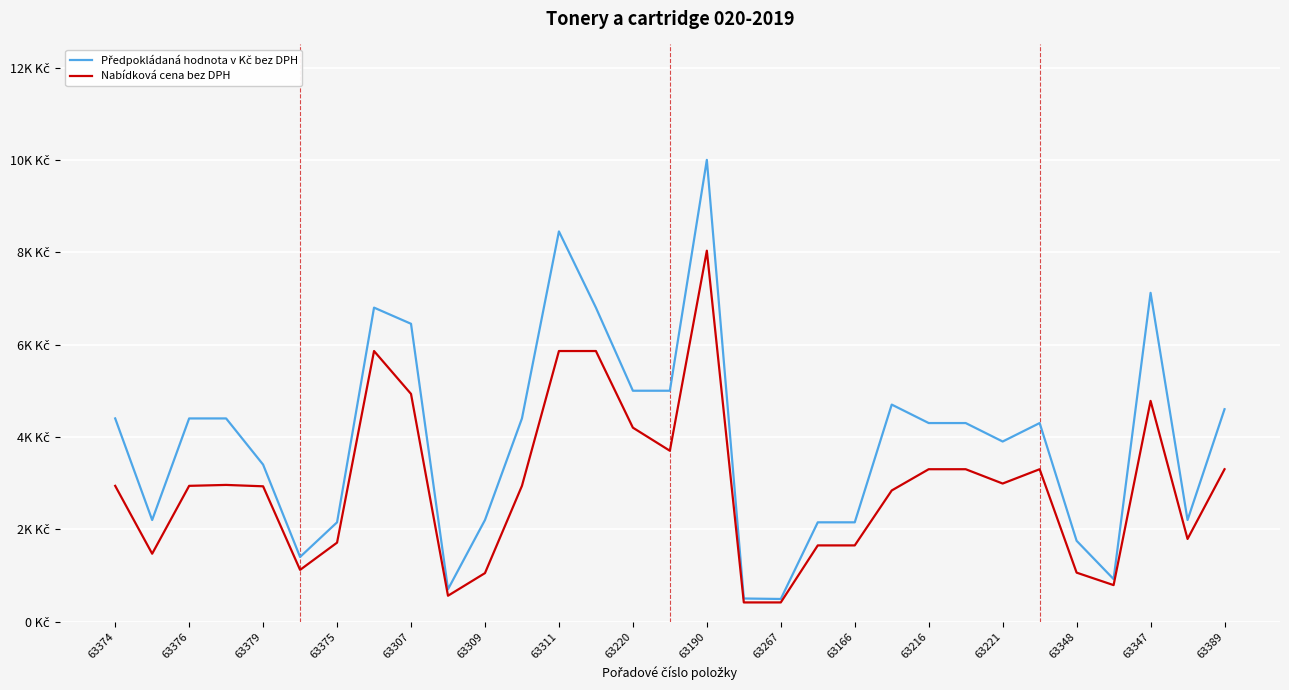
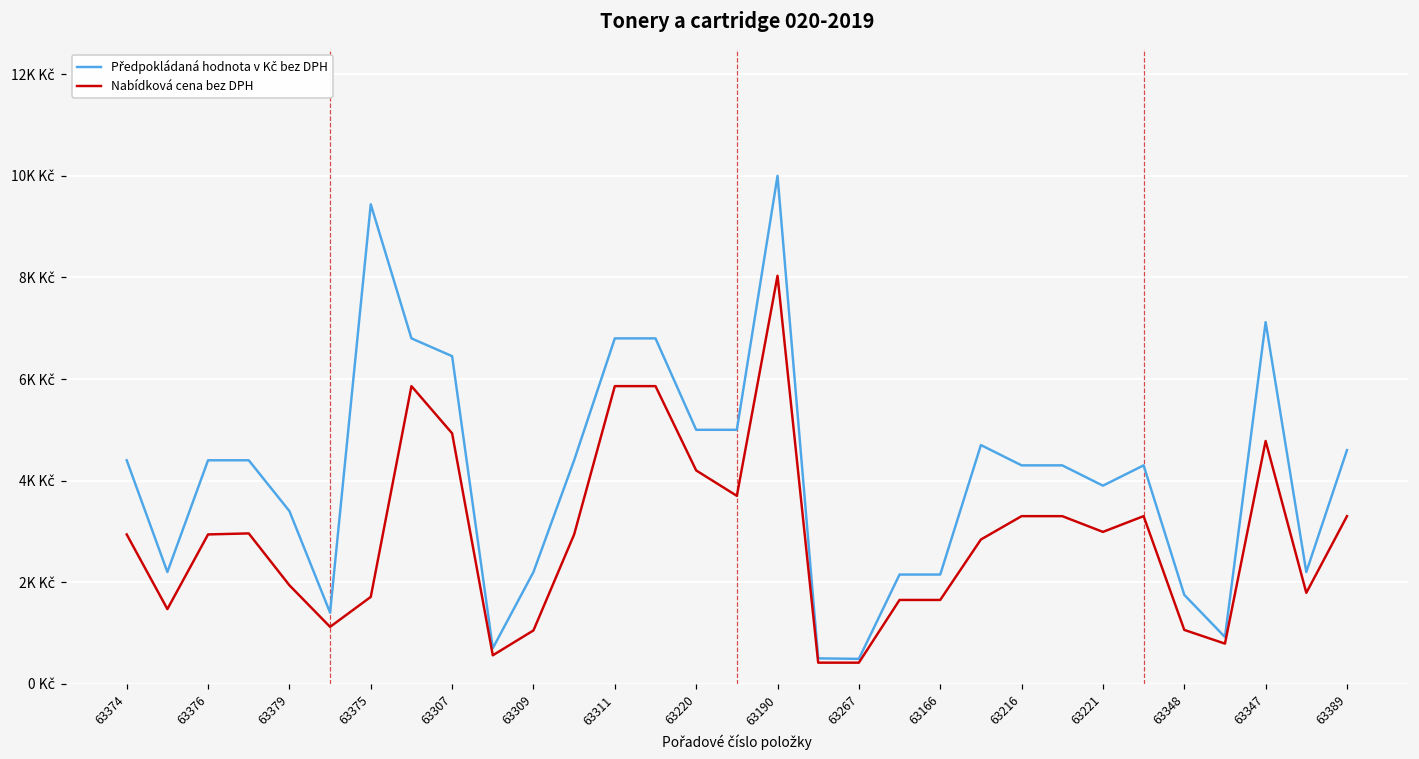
  {
    "Předpokládaná hodnota v Kč bez DPH": {
      "63374": "4.4K Kč",
      "63376": "4.4K Kč",
      "63379": "3.4K Kč",
-     "63375": "2.2K Kč",
+     "63375": "9.4K Kč",
      "63307": "6.5K Kč",
      "63309": "2.2K Kč",
-     "63311": "8.5K Kč",
+     "63311": "6.8K Kč",
      "63220": "5.0K Kč",
      "63190": "10.0K Kč",
      "63267": "0.5K Kč",
      "63166": "2.2K Kč",
      "63216": "4.3K Kč",
      "63221": "3.9K Kč",
      "63348": "1.8K Kč",
      "63347": "7.1K Kč",
      "63389": "4.6K Kč"
    },
    "Nabídková cena bez DPH": {
      "63374": "2.9K Kč",
      "63376": "2.9K Kč",
-     "63379": "2.9K Kč",
+     "63379": "1.9K Kč",
      "63375": "1.7K Kč",
      "63307": "4.9K Kč",
      "63309": "1.1K Kč",
      "63311": "5.9K Kč",
      "63220": "4.2K Kč",
      "63190": "8.0K Kč",
      "63267": "0.4K Kč",
      "63166": "1.7K Kč",
      "63216": "3.3K Kč",
      "63221": "3.0K Kč",
      "63348": "1.1K Kč",
      "63347": "4.8K Kč",
      "63389": "3.3K Kč"
    }
  }
